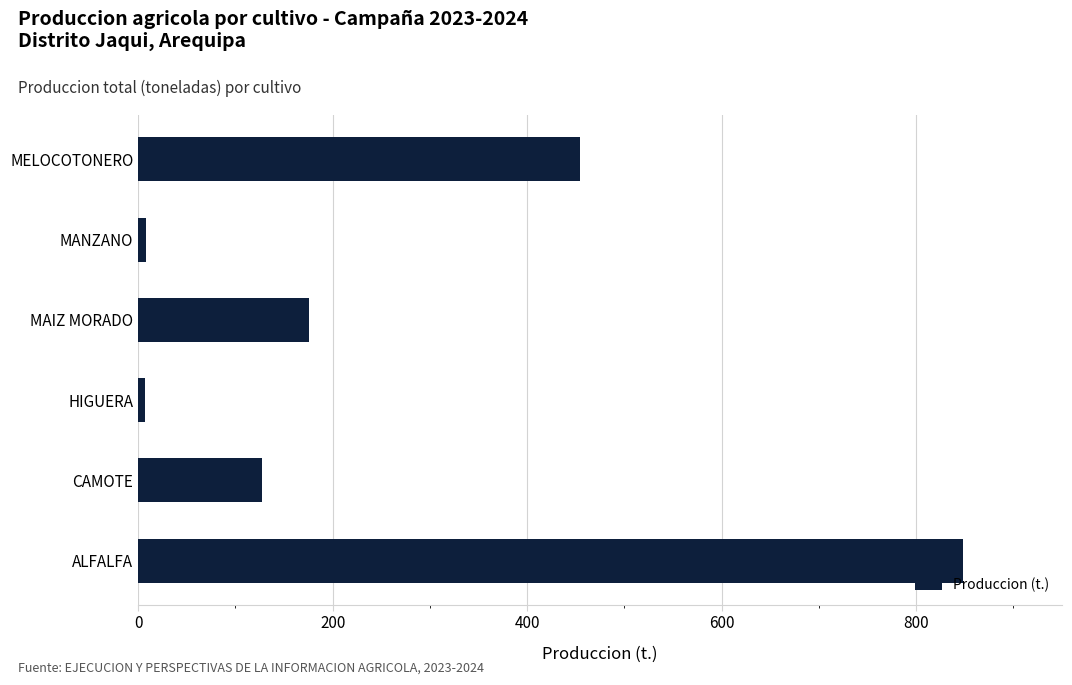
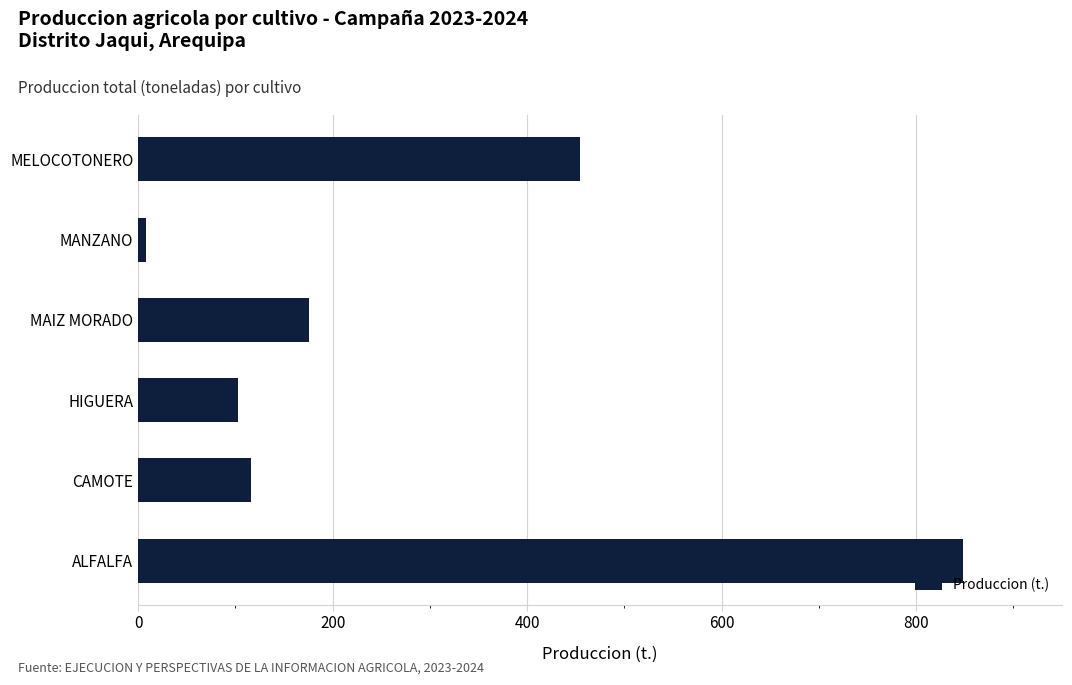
  {
    "MELOCOTONERO": 450,
    "MANZANO": 10,
    "MAIZ MORADO": 180,
-   "HIGUERA": 10,
-   "CAMOTE": 130,
+   "HIGUERA": 100,
+   "CAMOTE": 120,
    "ALFALFA": 850
  }
